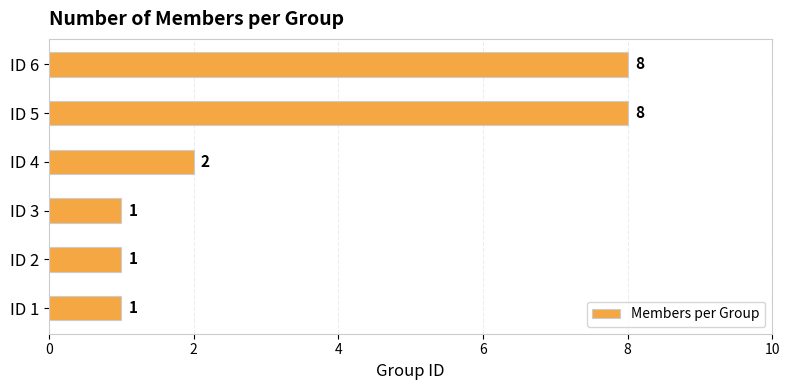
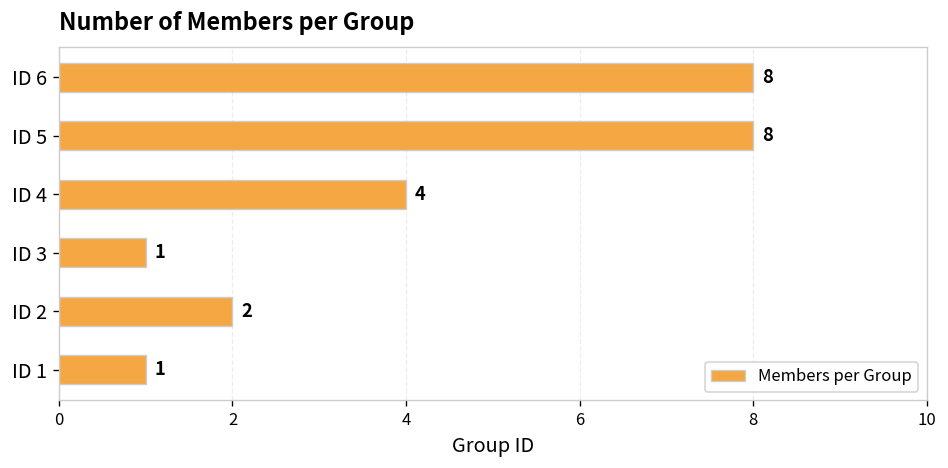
  {
    "ID 6": 8,
    "ID 5": 8,
-   "ID 4": 2,
+   "ID 4": 4,
    "ID 3": 1,
-   "ID 2": 1,
+   "ID 2": 2,
    "ID 1": 1
  }
